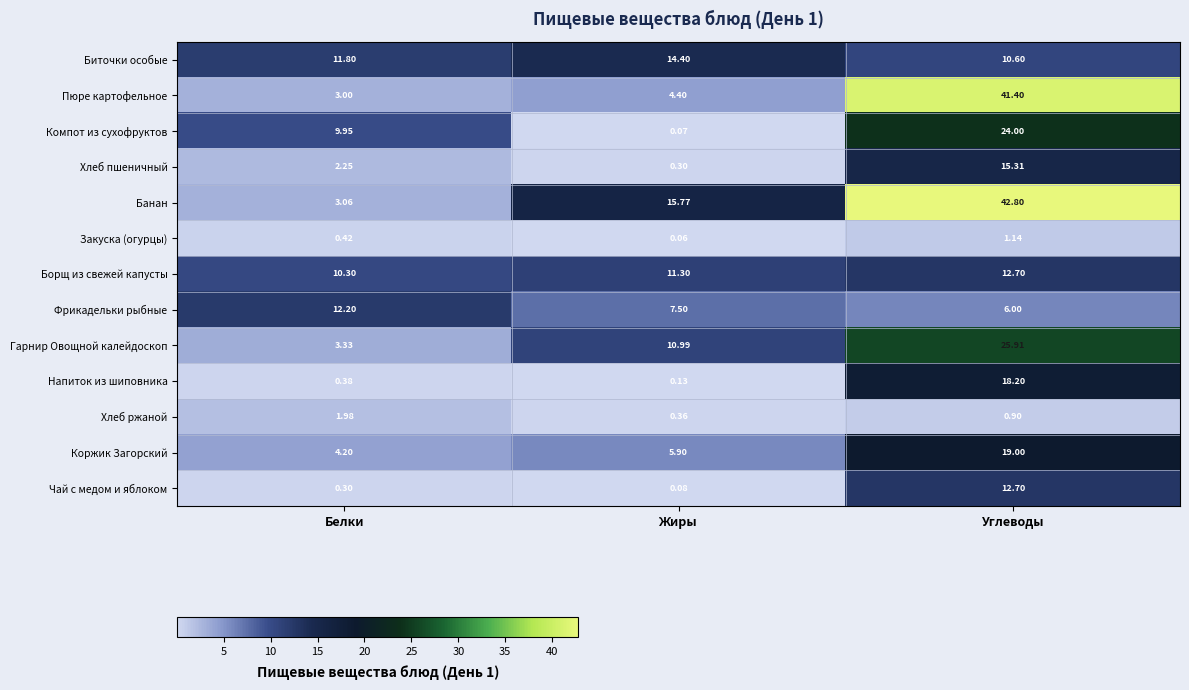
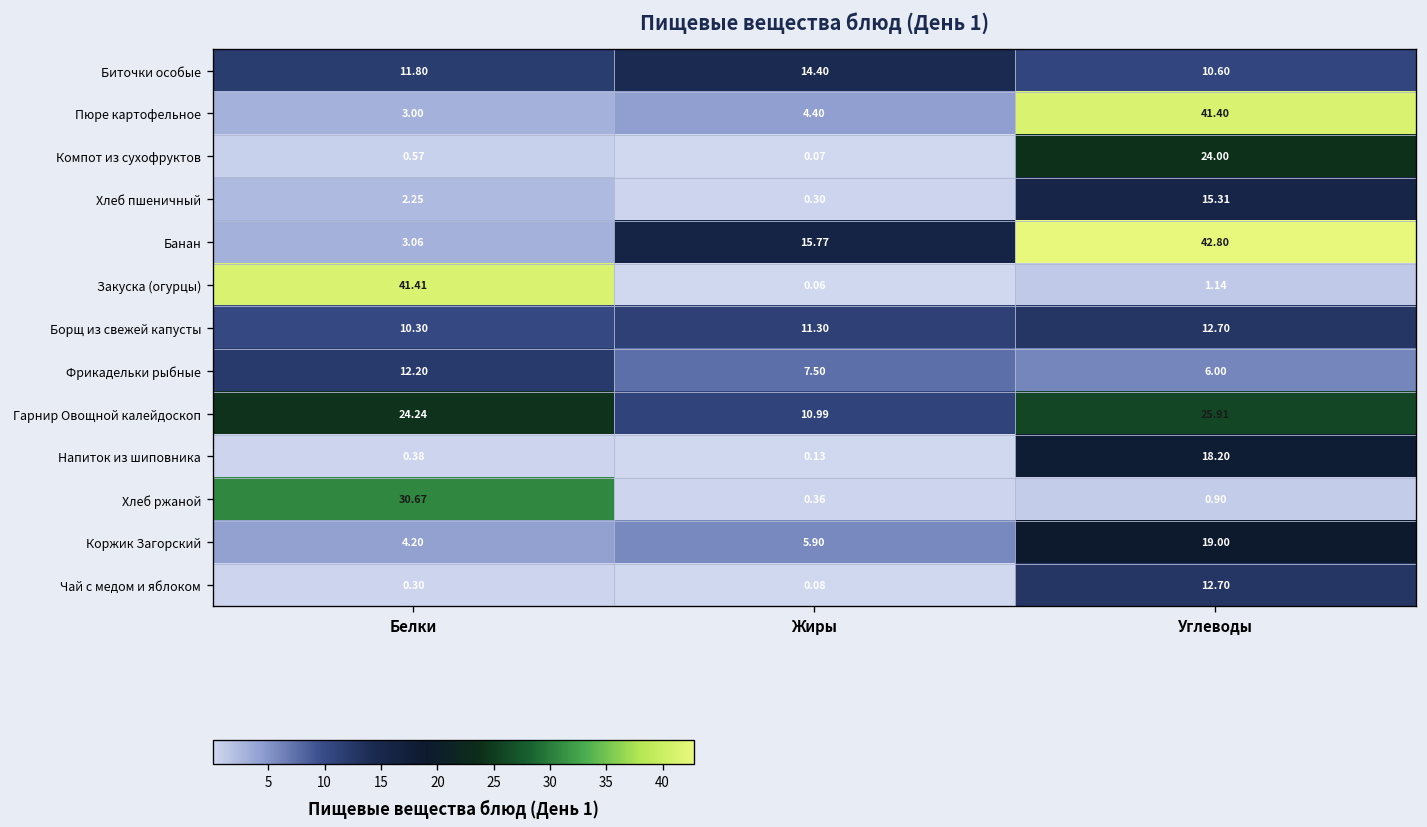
  {
    "Биточки особые": {
      "Белки": 11.80,
      "Жиры": 14.40,
      "Углеводы": 10.60
    },
    "Пюре картофельное": {
      "Белки": 3.00,
      "Жиры": 4.40,
      "Углеводы": 41.40
    },
    "Компот из сухофруктов": {
-     "Белки": 9.95,
+     "Белки": 0.57,
      "Углеводы": 24.00
    },
    "Хлеб пшеничный": {
      "Белки": 2.25,
      "Жиры": 0.30,
      "Углеводы": 15.31
    },
    "Банан": {
      "Белки": 3.06,
      "Жиры": 15.77,
      "Углеводы": 42.80
    },
    "Закуска (огурцы)": {
-     "Белки": 0.42,
+     "Белки": 41.41,
      "Углеводы": 1.14
    },
    "Борщ из свежей капусты": {
      "Белки": 10.30,
      "Жиры": 11.30,
      "Углеводы": 12.70
    },
    "Фрикадельки рыбные": {
      "Белки": 12.20,
      "Жиры": 7.50,
      "Углеводы": 6.00
    },
    "Гарнир Овощной калейдоскоп": {
-     "Белки": 3.33,
+     "Белки": 24.24,
      "Жиры": 10.99
    },
    "Напиток из шиповника": {
      "Белки": 0.38,
      "Углеводы": 18.20
    },
    "Хлеб ржаной": {
-     "Белки": 1.98,
+     "Белки": 30.67,
      "Жиры": 0.36,
      "Углеводы": 0.90
    },
    "Коржик Загорский": {
      "Белки": 4.20,
      "Жиры": 5.90,
      "Углеводы": 19.00
    },
    "Чай с медом и яблоком": {
      "Белки": 0.30,
      "Углеводы": 12.70
    }
  }
